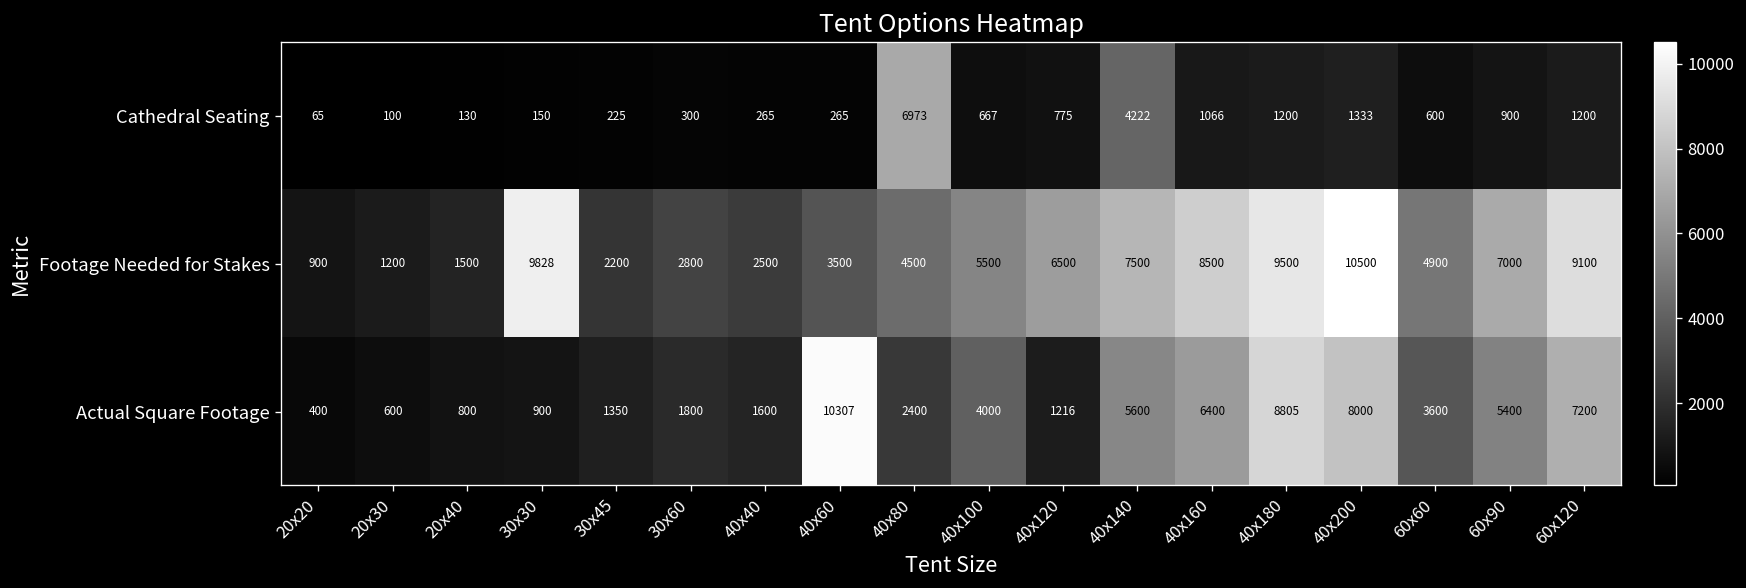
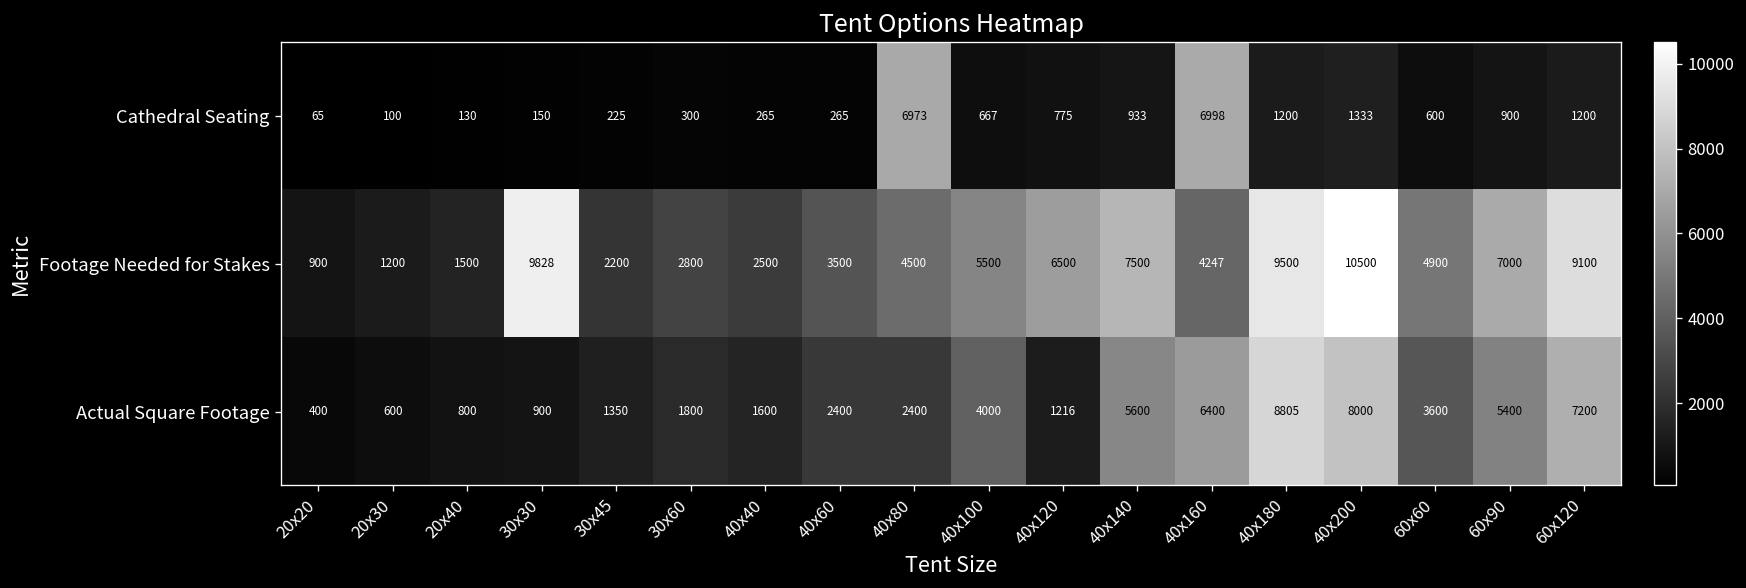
  {
    "Cathedral Seating": {
      "20x20": 65,
      "20x30": 100,
      "20x40": 130,
      "30x30": 150,
      "30x45": 225,
      "30x60": 300,
      "40x40": 265,
      "40x60": 265,
      "40x80": 6973,
      "40x100": 667,
      "40x120": 775,
-     "40x140": 4222,
-     "40x160": 1066,
+     "40x140": 933,
+     "40x160": 6998,
      "40x180": 1200,
      "40x200": 1333,
      "60x60": 600,
      "60x90": 900,
      "60x120": 1200
    },
    "Footage Needed for Stakes": {
      "20x20": 900,
      "20x30": 1200,
      "20x40": 1500,
      "30x30": 9828,
      "30x45": 2200,
      "30x60": 2800,
      "40x40": 2500,
      "40x60": 3500,
      "40x80": 4500,
      "40x100": 5500,
      "40x120": 6500,
      "40x140": 7500,
-     "40x160": 8500,
+     "40x160": 4247,
      "40x180": 9500,
      "40x200": 10500,
      "60x60": 4900,
      "60x90": 7000,
      "60x120": 9100
    },
    "Actual Square Footage": {
      "20x20": 400,
      "20x30": 600,
      "20x40": 800,
      "30x30": 900,
      "30x45": 1350,
      "30x60": 1800,
      "40x40": 1600,
-     "40x60": 10307,
+     "40x60": 2400,
      "40x80": 2400,
      "40x100": 4000,
      "40x120": 1216,
      "40x140": 5600,
      "40x160": 6400,
      "40x180": 8805,
      "40x200": 8000,
      "60x60": 3600,
      "60x90": 5400,
      "60x120": 7200
    }
  }
